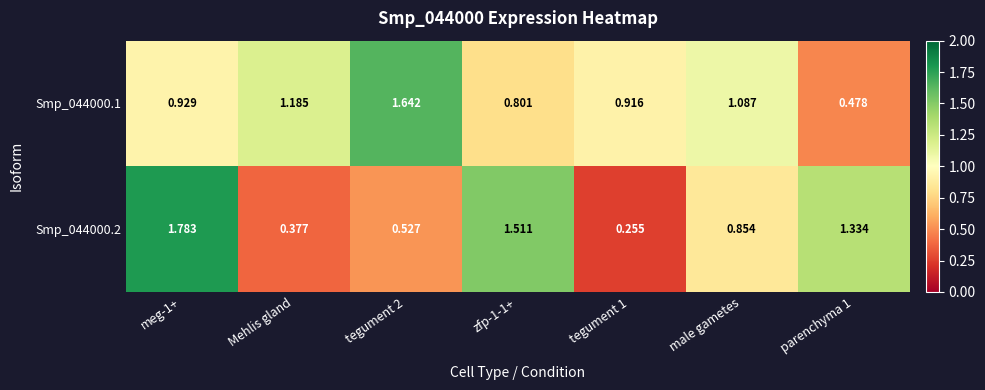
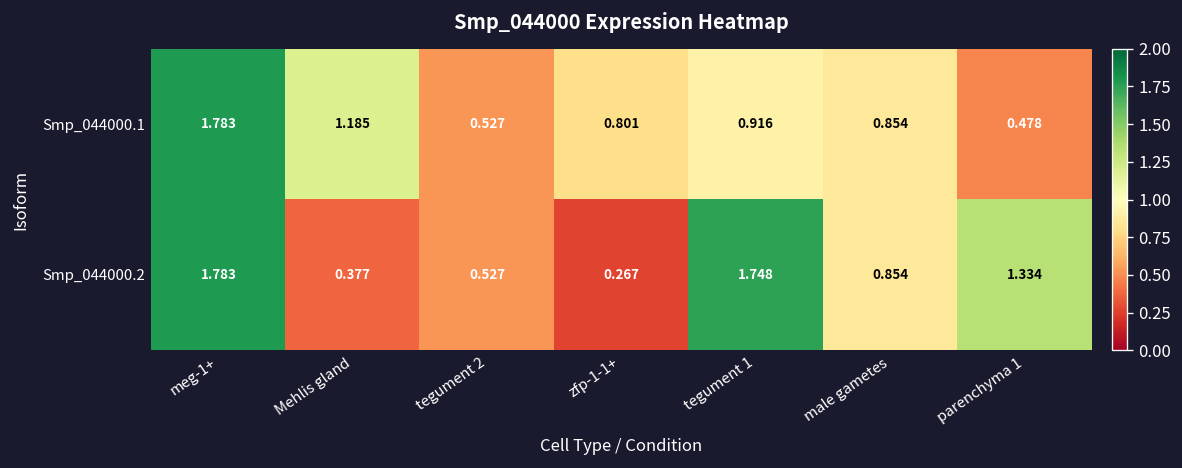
  {
    "Smp_044000.1": {
-     "meg-1+": 0.929,
+     "meg-1+": 1.783,
      "Mehlis gland": 1.185,
-     "tegument 2": 1.642,
+     "tegument 2": 0.527,
      "zfp-1-1+": 0.801,
      "tegument 1": 0.916,
-     "male gametes": 1.087,
+     "male gametes": 0.854,
      "parenchyma 1": 0.478
    },
    "Smp_044000.2": {
      "meg-1+": 1.783,
      "Mehlis gland": 0.377,
      "tegument 2": 0.527,
-     "zfp-1-1+": 1.511,
-     "tegument 1": 0.255,
+     "zfp-1-1+": 0.267,
+     "tegument 1": 1.748,
      "male gametes": 0.854,
      "parenchyma 1": 1.334
    }
  }
